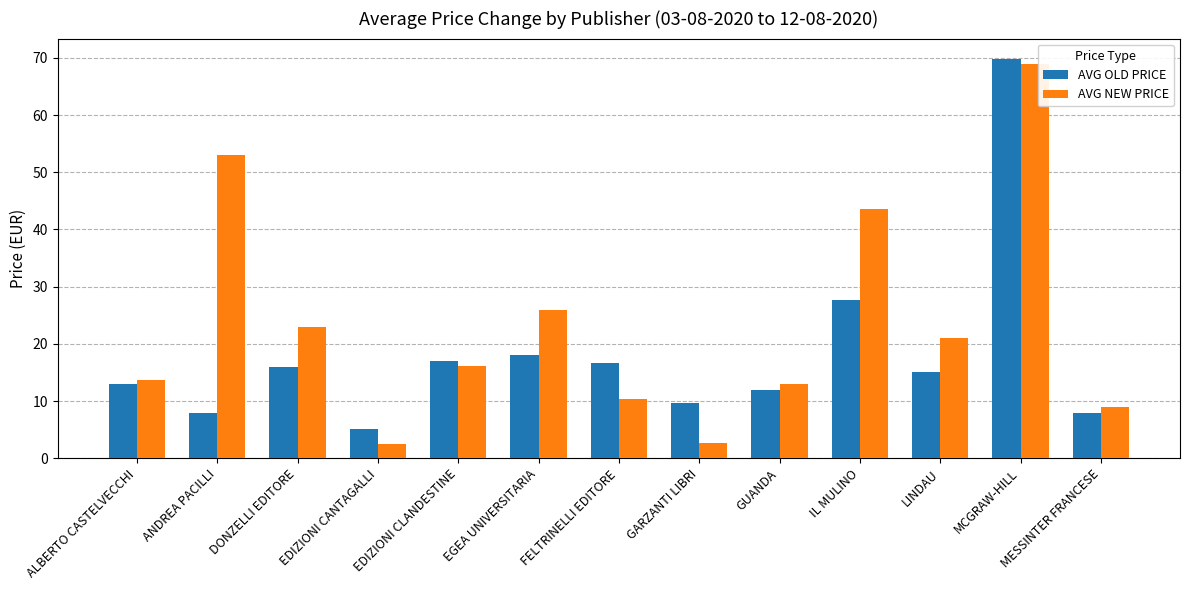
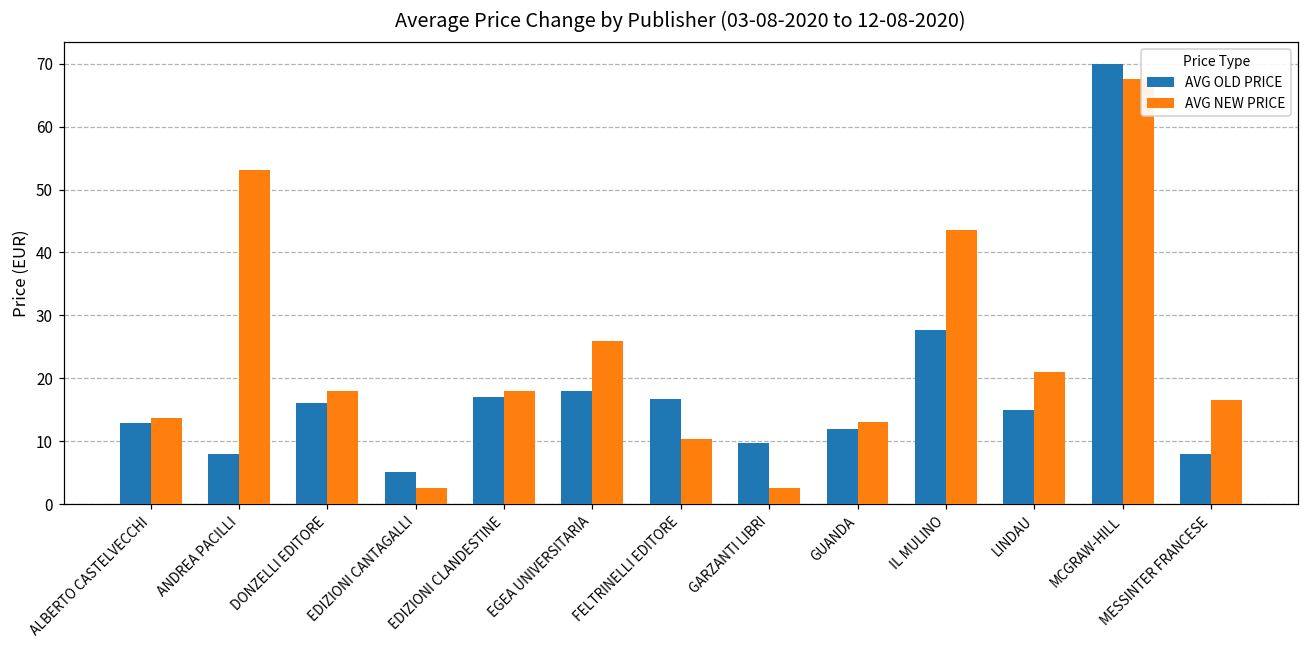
  {
    "AVG OLD PRICE": {
      "ALBERTO CASTELVECCHI": 13,
      "ANDREA PACILLI": 8,
      "DONZELLI EDITORE": 16,
      "EDIZIONI CANTAGALLI": 5,
      "EDIZIONI CLANDESTINE": 17,
      "EGEA UNIVERSITARIA": 18,
      "FELTRINELLI EDITORE": 17,
      "GARZANTI LIBRI": 10,
      "GUANDA": 12,
      "IL MULINO": 28,
      "LINDAU": 15,
      "MCGRAW-HILL": 70,
      "MESSINTER FRANCESE": 8
    },
    "AVG NEW PRICE": {
      "ALBERTO CASTELVECCHI": 14,
      "ANDREA PACILLI": 53,
-     "DONZELLI EDITORE": 23,
+     "DONZELLI EDITORE": 18,
      "EDIZIONI CANTAGALLI": 3,
-     "EDIZIONI CLANDESTINE": 16,
+     "EDIZIONI CLANDESTINE": 18,
      "EGEA UNIVERSITARIA": 26,
      "FELTRINELLI EDITORE": 10,
      "GARZANTI LIBRI": 3,
      "GUANDA": 13,
      "IL MULINO": 44,
      "LINDAU": 21,
-     "MCGRAW-HILL": 69,
-     "MESSINTER FRANCESE": 9
+     "MCGRAW-HILL": 67,
+     "MESSINTER FRANCESE": 17
    }
  }
